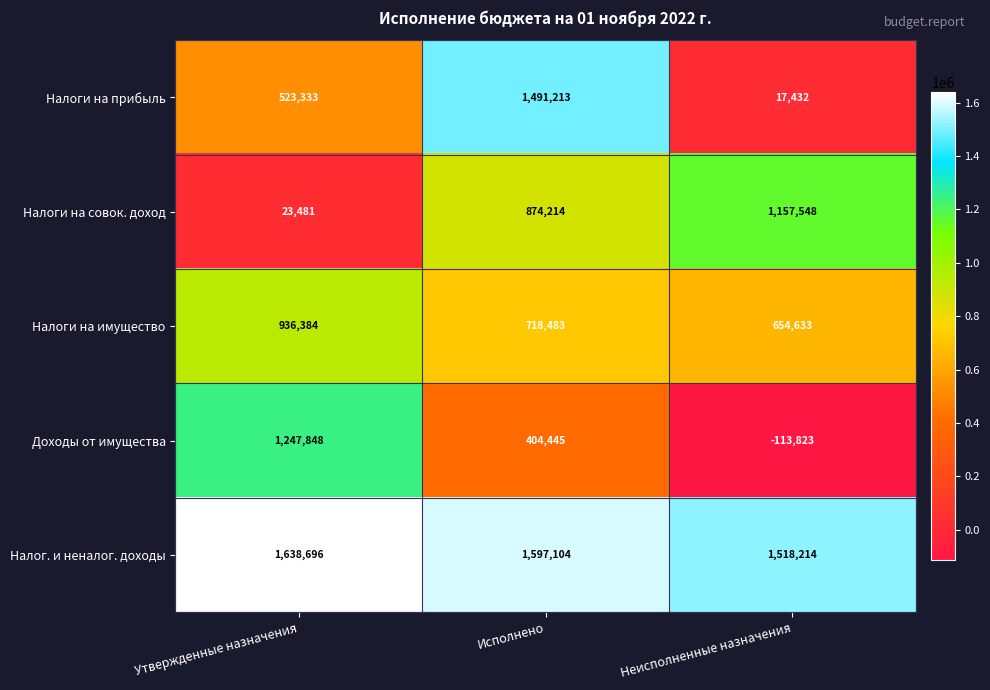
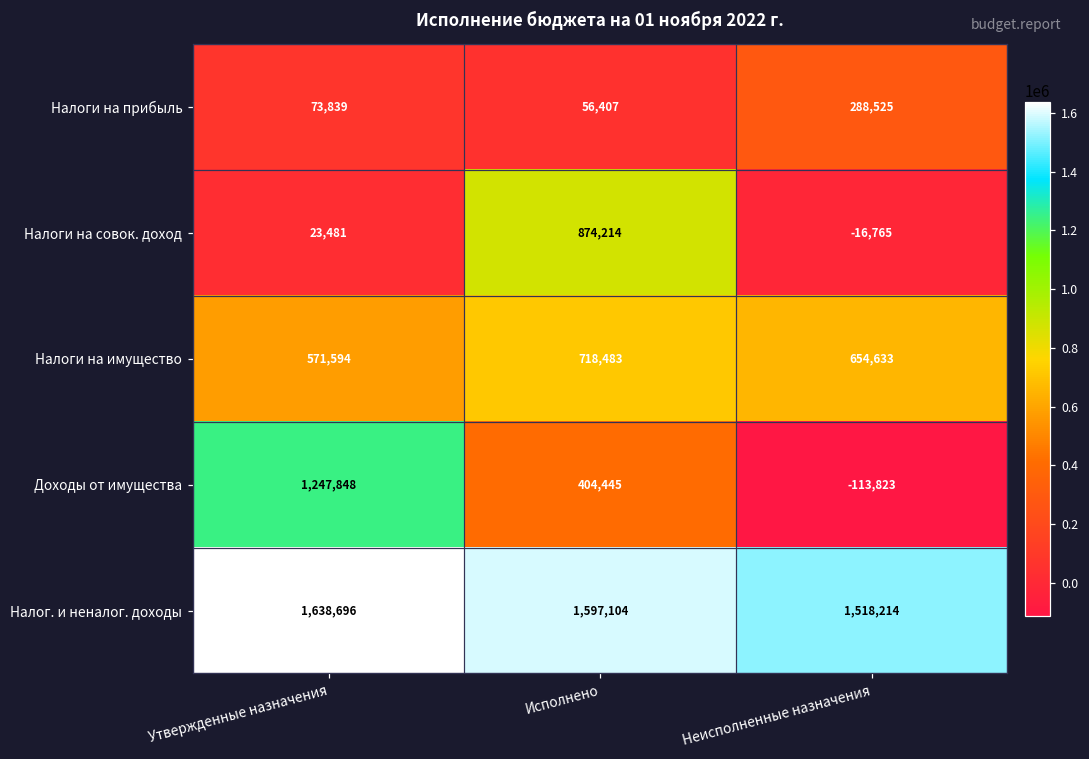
  {
    "Налоги на прибыль": {
-     "Утвержденные назначения": "523,333",
-     "Исполнено": "1,491,213",
-     "Неисполненные назначения": "17,432"
+     "Утвержденные назначения": "73,839",
+     "Исполнено": "56,407",
+     "Неисполненные назначения": "288,525"
    },
    "Налоги на совок. доход": {
      "Утвержденные назначения": "23,481",
      "Исполнено": "874,214",
-     "Неисполненные назначения": "1,157,548"
+     "Неисполненные назначения": "-16,765"
    },
    "Налоги на имущество": {
-     "Утвержденные назначения": "936,384",
+     "Утвержденные назначения": "571,594",
      "Исполнено": "718,483",
      "Неисполненные назначения": "654,633"
    },
    "Доходы от имущества": {
      "Утвержденные назначения": "1,247,848",
      "Исполнено": "404,445",
      "Неисполненные назначения": "-113,823"
    },
    "Налог. и неналог. доходы": {
      "Утвержденные назначения": "1,638,696",
      "Исполнено": "1,597,104",
      "Неисполненные назначения": "1,518,214"
    }
  }
